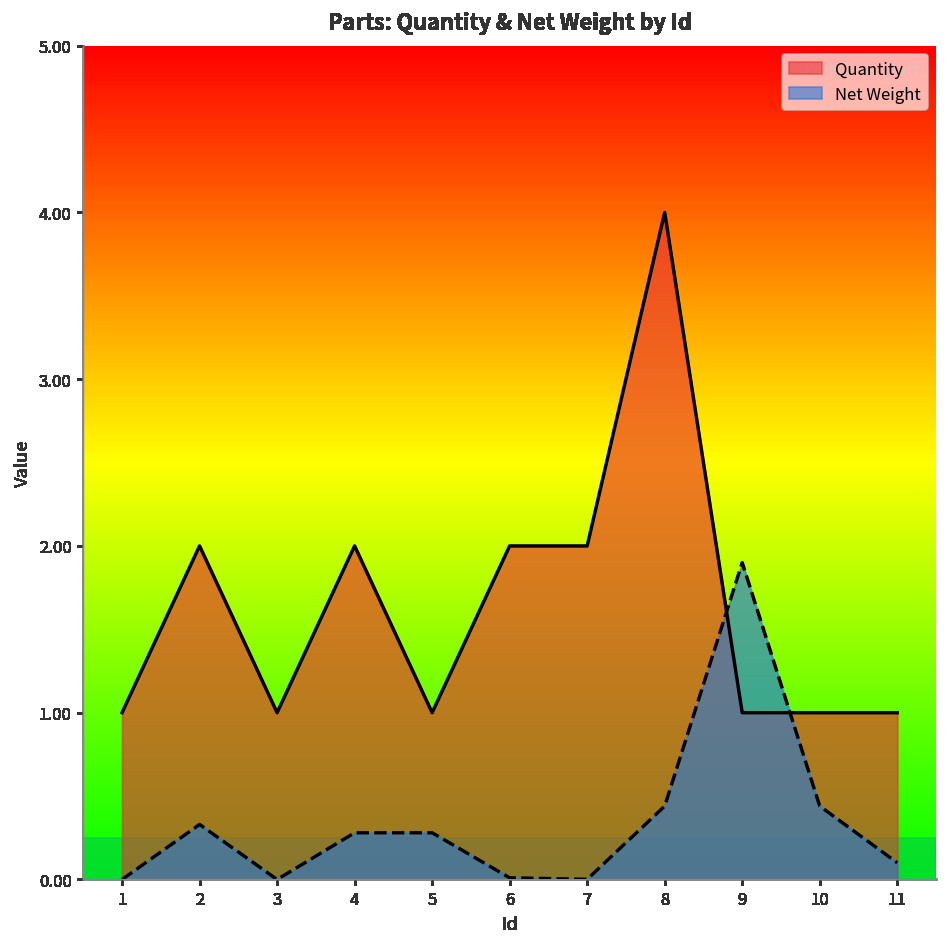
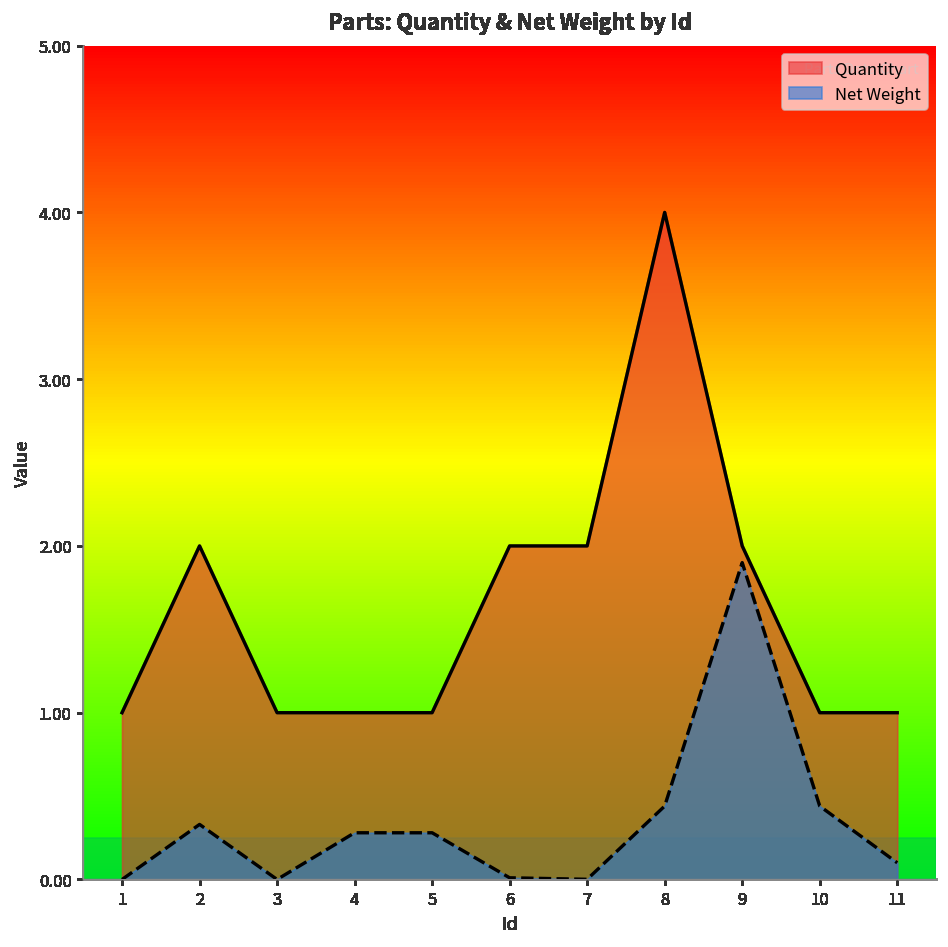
  {
    "Quantity": {
      "1": 1,
      "2": 2,
      "3": 1,
-     "4": 2,
+     "4": 1,
      "5": 1,
      "6": 2,
      "7": 2,
      "8": 4,
-     "9": 1,
+     "9": 2,
      "10": 1,
      "11": 1
    },
    "Net Weight": {
      "2": 0.33,
      "4": 0.28,
      "5": 0.28,
      "8": 0.44,
      "9": 1.90,
      "10": 0.44
    }
  }
